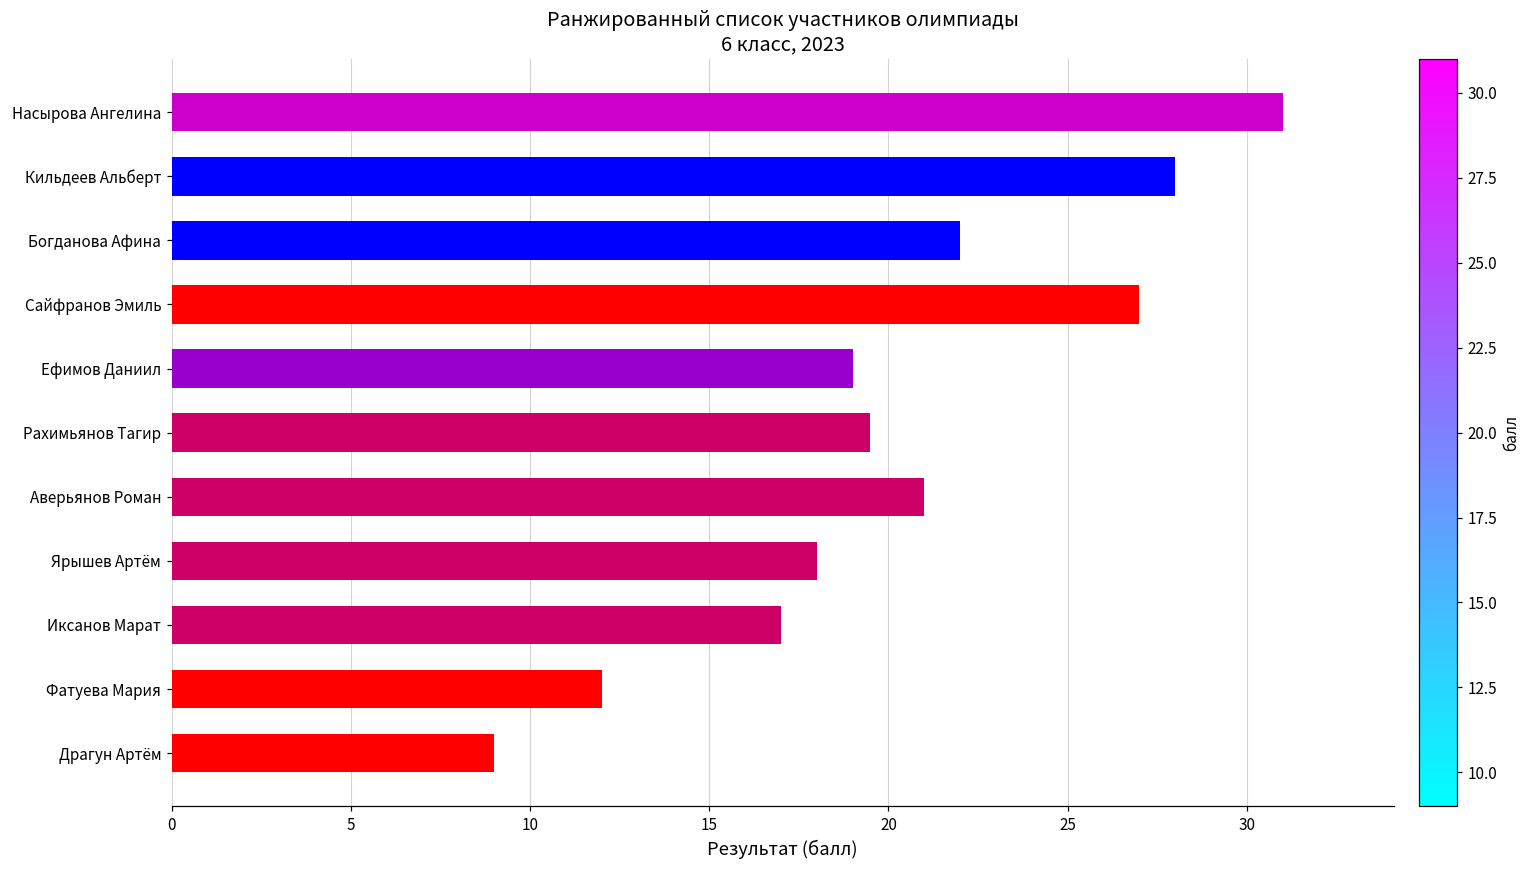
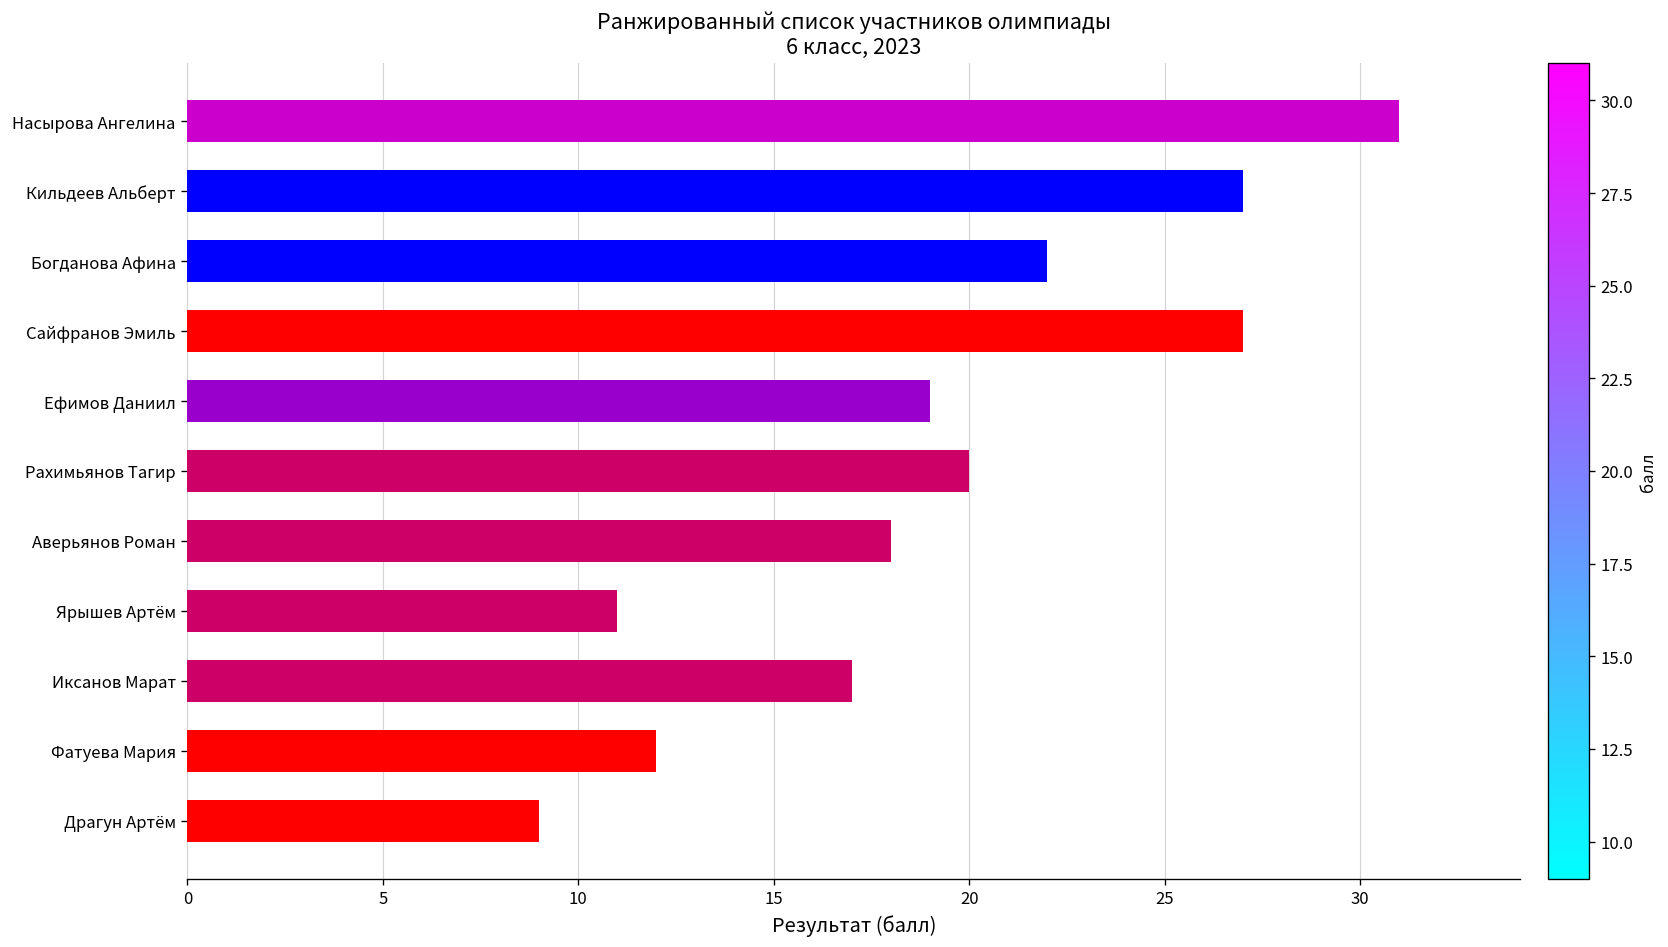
  {
    "Насырова Ангелина": 31.0,
-   "Кильдеев Альберт": 28,
+   "Кильдеев Альберт": 27,
    "Богданова Афина": 22.0,
    "Сайфранов Эмиль": 27.0,
    "Ефимов Даниил": 19.0,
-   "Рахимьянов Тагир": 19.5,
-   "Аверьянов Роман": 21,
-   "Ярышев Артём": 18,
+   "Рахимьянов Тагир": 20.0,
+   "Аверьянов Роман": 18,
+   "Ярышев Артём": 11,
    "Иксанов Марат": 17.0,
    "Фатуева Мария": 12.0,
    "Драгун Артём": 9.0
  }
